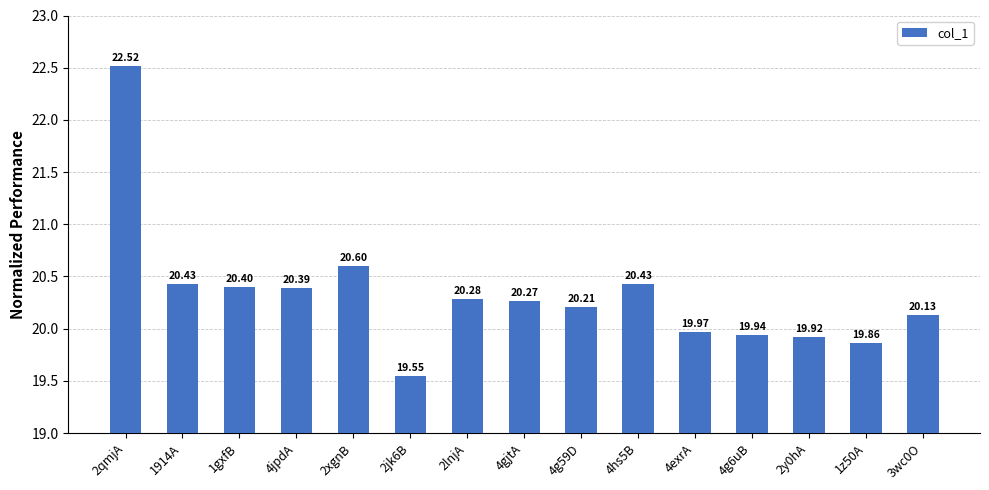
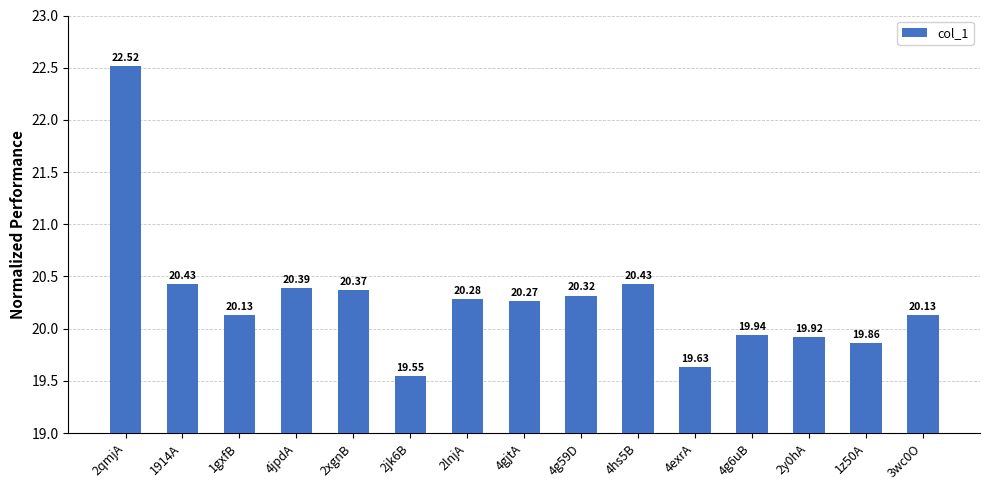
  {
    "2qmjA": 22.52,
    "1914A": 20.43,
-   "1gxfB": 20.40,
+   "1gxfB": 20.13,
    "4jpdA": 20.39,
-   "2xgnB": 20.60,
+   "2xgnB": 20.37,
    "2jk6B": 19.55,
    "2lnjA": 20.28,
    "4gjtA": 20.27,
-   "4g59D": 20.21,
+   "4g59D": 20.32,
    "4hs5B": 20.43,
-   "4exrA": 19.97,
+   "4exrA": 19.63,
    "4g6uB": 19.94,
    "2y0hA": 19.92,
    "1z50A": 19.86,
    "3wc0O": 20.13
  }
